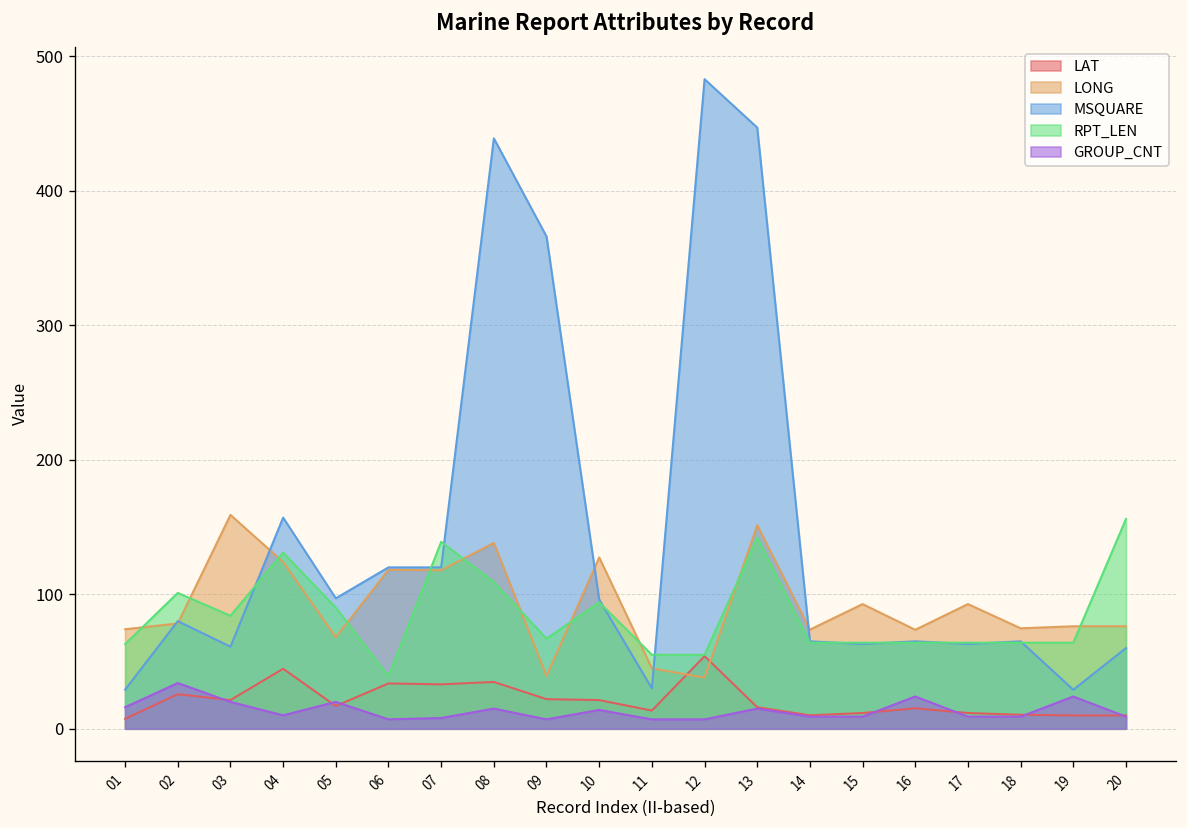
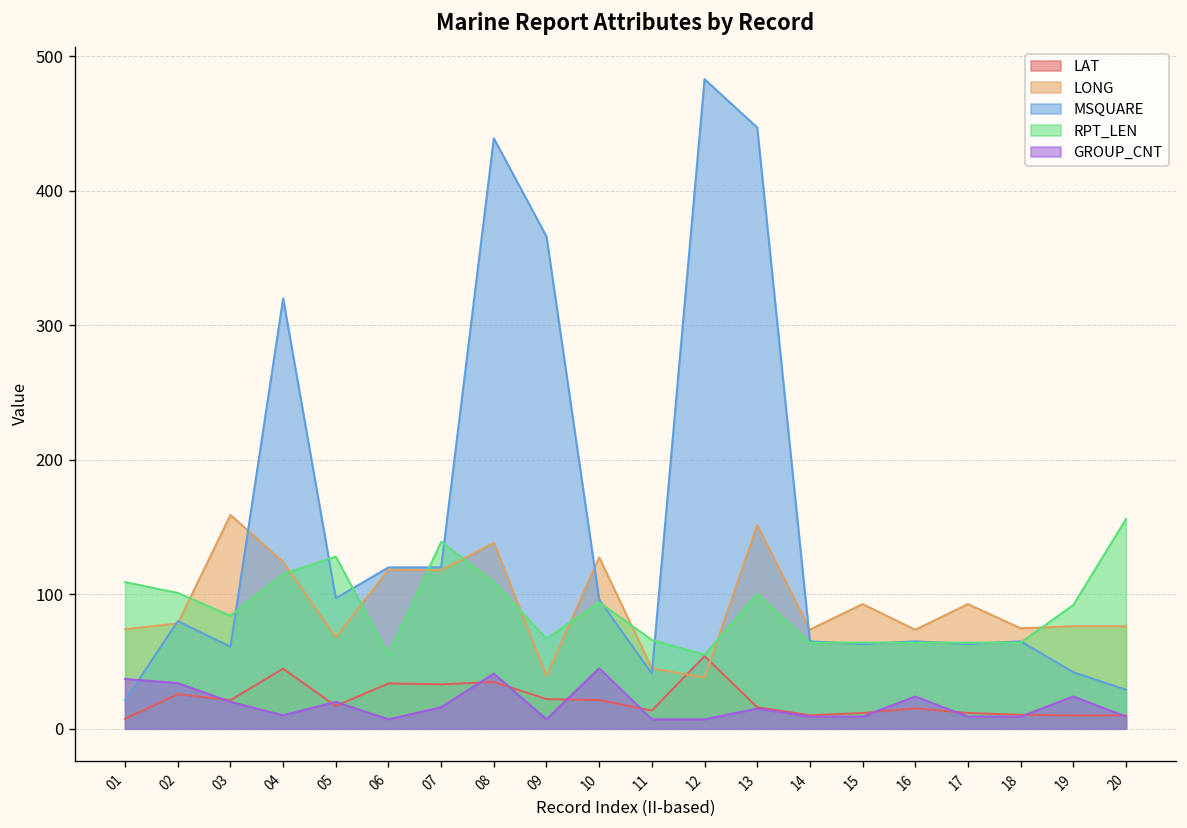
  {
    "MSQUARE": {
-     "01": 29,
+     "01": 21,
      "03": 61,
-     "04": 157,
+     "04": 320,
      "05": 97,
      "08": 439,
      "09": 366,
-     "11": 30,
+     "11": 41,
      "12": 483,
      "13": 447,
-     "19": 29,
-     "20": 60
+     "19": 42,
+     "20": 29
    },
    "RPT_LEN": {
-     "01": 63,
+     "01": 109,
      "02": 101,
      "03": 84,
-     "04": 131,
-     "05": 90,
-     "06": 39,
+     "04": 115,
+     "05": 128,
+     "06": 55,
      "07": 139,
      "08": 109,
      "09": 67,
-     "11": 55,
-     "13": 142,
-     "19": 64,
+     "11": 66,
+     "13": 100,
+     "19": 92,
      "20": 156
    },
    "GROUP_CNT": {
-     "01": 16,
+     "01": 37,
      "02": 34,
      "04": 10,
      "05": 20,
      "06": 7,
-     "07": 8,
-     "08": 15,
+     "07": 16,
+     "08": 41,
      "09": 7,
-     "10": 14,
+     "10": 45,
      "11": 7,
      "12": 7,
      "15": 9,
      "16": 24,
      "17": 9,
      "19": 24
    }
  }
